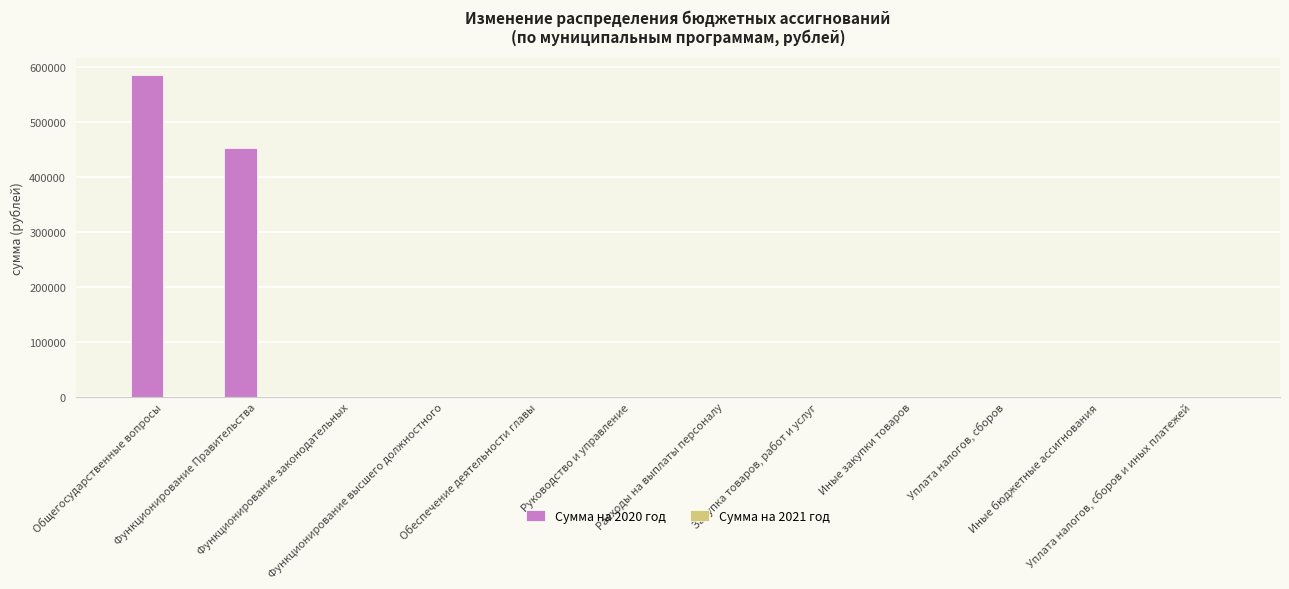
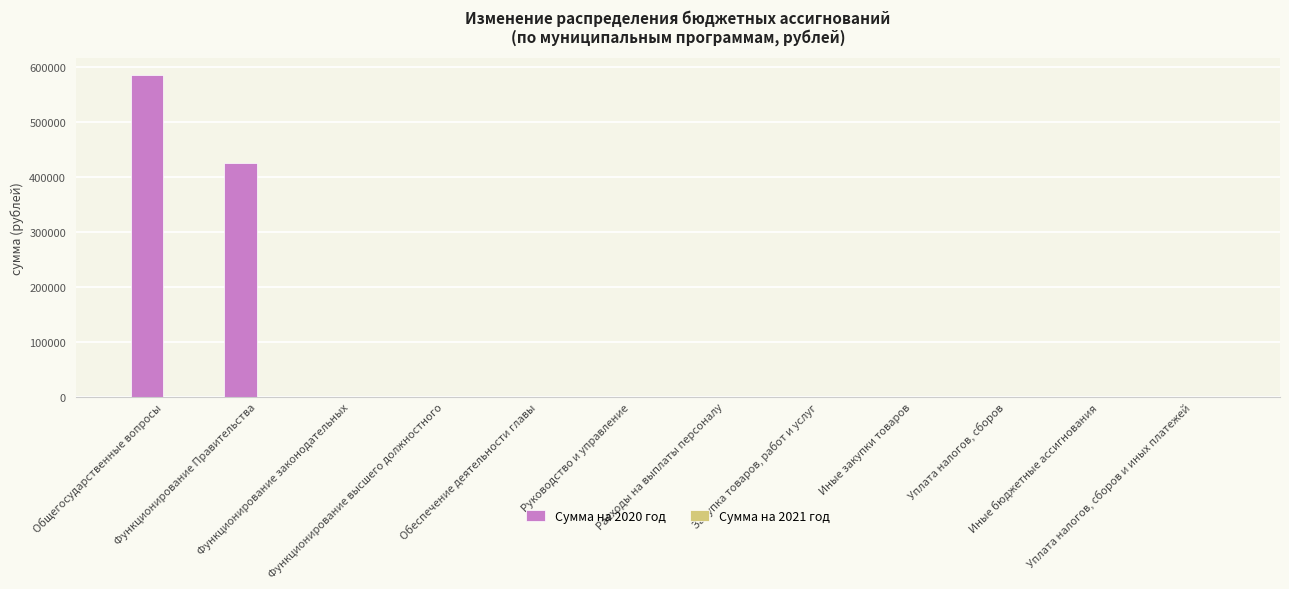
  {
    "Сумма на 2020 год": {
      "Общегосударственные вопросы": 590000,
-     "Функционирование Правительства": 450000,
+     "Функционирование Правительства": 430000,
      "Функционирование законодательных": 0,
      "Функционирование высшего должностного": 0,
      "Обеспечение деятельности главы": 0,
      "Руководство и управление": 0,
      "Расходы на выплаты персоналу": 0,
      "Закупка товаров, работ и услуг": 0,
      "Иные закупки товаров": 0,
      "Уплата налогов, сборов": 0,
      "Иные бюджетные ассигнования": 0,
      "Уплата налогов, сборов и иных платежей": 0
    },
    "Сумма на 2021 год": {
      "Общегосударственные вопросы": 0,
      "Функционирование Правительства": 0,
      "Функционирование законодательных": 0,
      "Функционирование высшего должностного": 0,
      "Обеспечение деятельности главы": 0,
      "Руководство и управление": 0,
      "Расходы на выплаты персоналу": 0,
      "Закупка товаров, работ и услуг": 0,
      "Иные закупки товаров": 0,
      "Уплата налогов, сборов": 0,
      "Иные бюджетные ассигнования": 0,
      "Уплата налогов, сборов и иных платежей": 0
    }
  }
